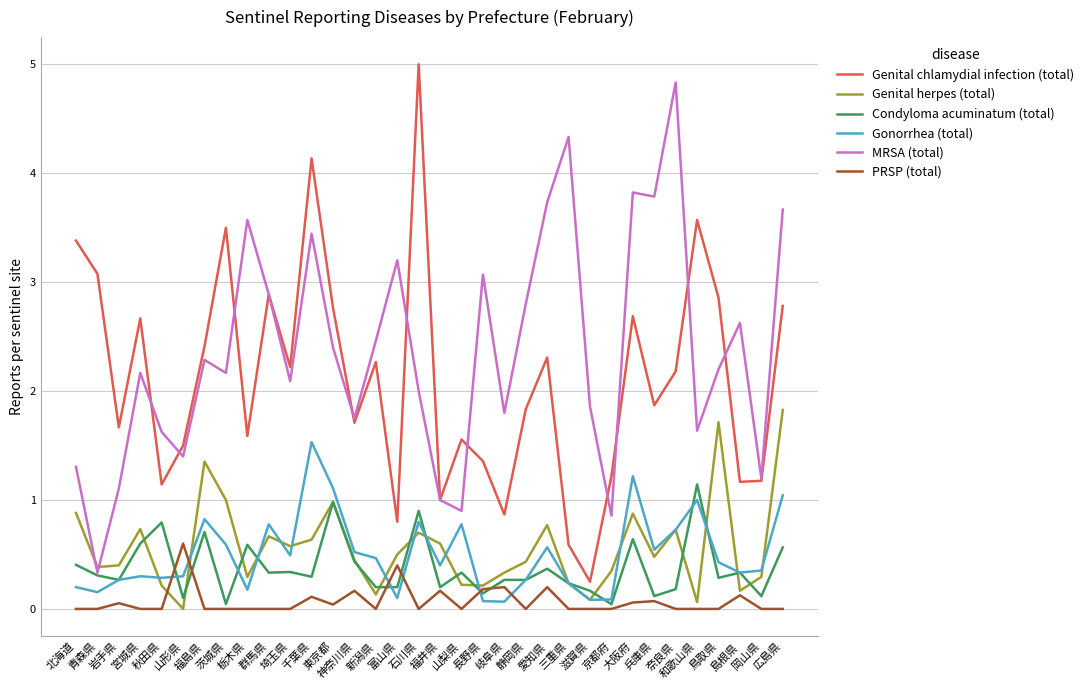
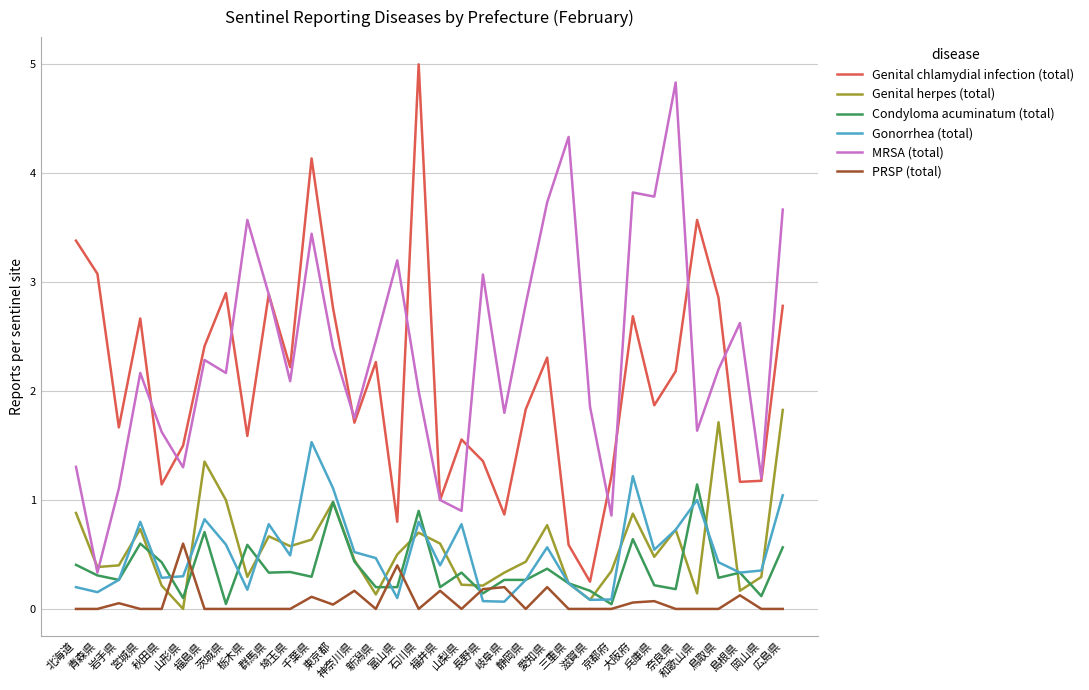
  {
    "Genital chlamydial infection (total)": {
      "北海道": 3.4,
      "青森県": 3.08,
      "岩手県": 1.67,
      "宮城県": 2.67,
      "秋田県": 1.14,
      "山形県": 1.5,
      "福島県": 2.4,
-     "茨城県": 3.5,
+     "茨城県": 2.9,
      "栃木県": 1.6,
      "埼玉県": 2.2,
      "千葉県": 4.14,
      "東京都": 2.76,
      "神奈川県": 1.7,
      "新潟県": 2.27,
      "富山県": 0.8,
      "石川県": 5.0,
      "山梨県": 1.56,
      "長野県": 1.36,
      "岐阜県": 0.87,
      "静岡県": 1.83,
      "愛知県": 2.3,
      "三重県": 0.6,
      "滋賀県": 0.25,
      "京都府": 1.2,
      "大阪府": 2.7,
      "兵庫県": 1.87,
      "奈良県": 2.2,
      "和歌山県": 3.57,
      "鳥取県": 2.86,
      "島根県": 1.17,
      "岡山県": 1.18,
      "広島県": 2.8
    },
    "Genital herpes (total)": {
      "北海道": 0.88,
      "青森県": 0.38,
      "岩手県": 0.40,
      "宮城県": 0.73,
      "秋田県": 0.21,
      "山形県": 0.00,
      "福島県": 1.35,
      "茨城県": 1.00,
      "栃木県": 0.29,
      "群馬県": 0.67,
      "埼玉県": 0.58,
      "千葉県": 0.64,
      "新潟県": 0.13,
      "富山県": 0.50,
      "石川県": 0.70,
      "福井県": 0.60,
      "山梨県": 0.22,
      "長野県": 0.21,
      "岐阜県": 0.33,
      "静岡県": 0.43,
      "愛知県": 0.77,
      "京都府": 0.35,
      "大阪府": 0.88,
      "兵庫県": 0.48,
-     "和歌山県": 0.06,
+     "和歌山県": 0.14,
      "鳥取県": 1.71,
      "島根県": 0.17,
      "岡山県": 0.29,
      "広島県": 1.83
    },
    "Condyloma acuminatum (total)": {
      "北海道": 0.40,
      "青森県": 0.31,
      "宮城県": 0.60,
-     "秋田県": 0.79,
+     "秋田県": 0.43,
      "山形県": 0.10,
      "福島県": 0.71,
      "茨城県": 0.05,
      "栃木県": 0.59,
      "群馬県": 0.33,
      "埼玉県": 0.34,
      "千葉県": 0.30,
      "新潟県": 0.20,
      "富山県": 0.20,
      "石川県": 0.90,
      "福井県": 0.20,
      "山梨県": 0.33,
      "長野県": 0.14,
      "岐阜県": 0.27,
      "愛知県": 0.37,
      "滋賀県": 0.17,
      "京都府": 0.04,
      "大阪府": 0.64,
-     "兵庫県": 0.12,
+     "兵庫県": 0.22,
      "奈良県": 0.18,
      "和歌山県": 1.14,
      "鳥取県": 0.29,
      "岡山県": 0.12,
      "広島県": 0.57
    },
    "Gonorrhea (total)": {
      "北海道": 0.2,
      "青森県": 0.15,
-     "宮城県": 0.3,
+     "宮城県": 0.8,
      "秋田県": 0.3,
      "山形県": 0.3,
      "福島県": 0.82,
      "茨城県": 0.6,
      "栃木県": 0.18,
      "群馬県": 0.8,
      "埼玉県": 0.5,
      "千葉県": 1.53,
      "東京都": 1.1,
      "神奈川県": 0.5,
      "新潟県": 0.47,
      "富山県": 0.1,
      "石川県": 0.8,
      "福井県": 0.4,
      "山梨県": 0.8,
      "長野県": 0.07,
      "岐阜県": 0.07,
      "愛知県": 0.57,
      "京都府": 0.1,
      "大阪府": 1.2,
      "兵庫県": 0.54,
      "和歌山県": 1.0,
      "鳥取県": 0.43,
      "岡山県": 0.35,
      "広島県": 1.04
    },
    "MRSA (total)": {
      "北海道": 1.3,
      "青森県": 0.33,
      "岩手県": 1.1,
      "宮城県": 2.17,
      "秋田県": 1.63,
-     "山形県": 1.4,
+     "山形県": 1.3,
      "福島県": 2.3,
      "茨城県": 2.17,
      "栃木県": 3.57,
      "埼玉県": 2.1,
      "千葉県": 3.44,
      "東京都": 2.4,
      "神奈川県": 1.75,
      "新潟県": 2.46,
      "富山県": 3.2,
      "石川県": 2.0,
      "山梨県": 0.9,
      "長野県": 3.07,
      "岐阜県": 1.8,
      "静岡県": 2.8,
      "愛知県": 3.73,
      "三重県": 4.33,
      "滋賀県": 1.86,
      "京都府": 0.86,
      "大阪府": 3.82,
      "兵庫県": 3.8,
      "奈良県": 4.83,
      "和歌山県": 1.64,
      "鳥取県": 2.2,
      "島根県": 2.63,
      "岡山県": 1.2,
      "広島県": 3.67
    },
    "PRSP (total)": {
      "北海道": 0.00,
      "青森県": 0.00,
      "岩手県": 0.05,
      "宮城県": 0.00,
      "秋田県": 0.00,
      "山形県": 0.60,
      "福島県": 0.00,
      "茨城県": 0.00,
      "栃木県": 0.00,
      "群馬県": 0.00,
      "埼玉県": 0.00,
      "千葉県": 0.11,
      "東京都": 0.04,
      "神奈川県": 0.17,
      "新潟県": 0.00,
      "富山県": 0.40,
      "石川県": 0.00,
      "福井県": 0.17,
      "山梨県": 0.00,
      "長野県": 0.18,
      "岐阜県": 0.20,
      "静岡県": 0.00,
      "愛知県": 0.20,
      "三重県": 0.00,
      "滋賀県": 0.00,
      "京都府": 0.00,
      "大阪府": 0.06,
      "兵庫県": 0.07,
      "奈良県": 0.00,
      "和歌山県": 0.00,
      "鳥取県": 0.00,
      "島根県": 0.13,
      "岡山県": 0.00,
      "広島県": 0.00
    }
  }
